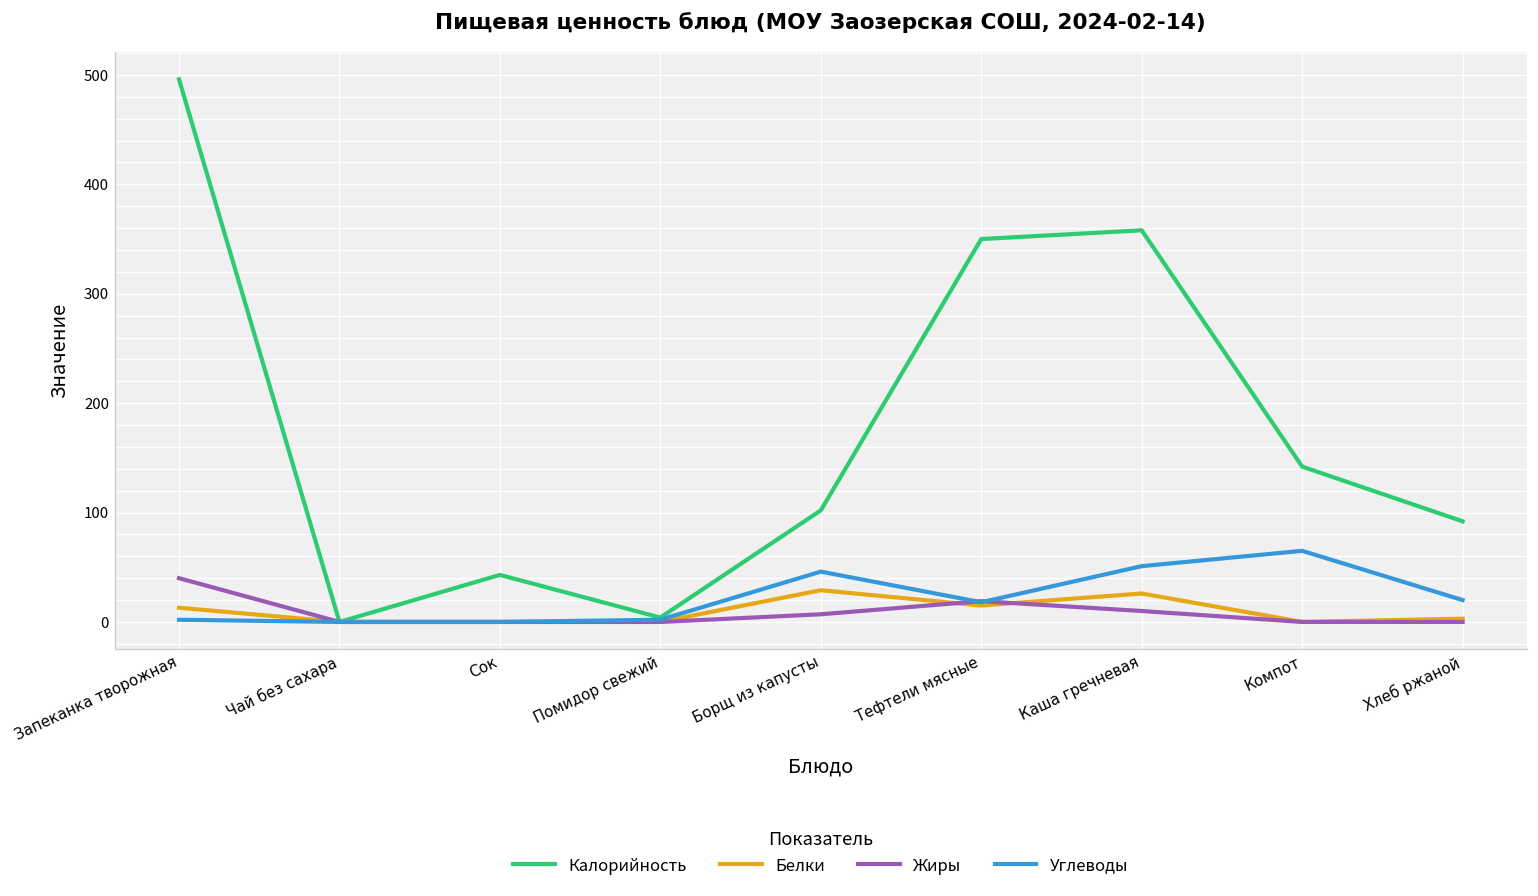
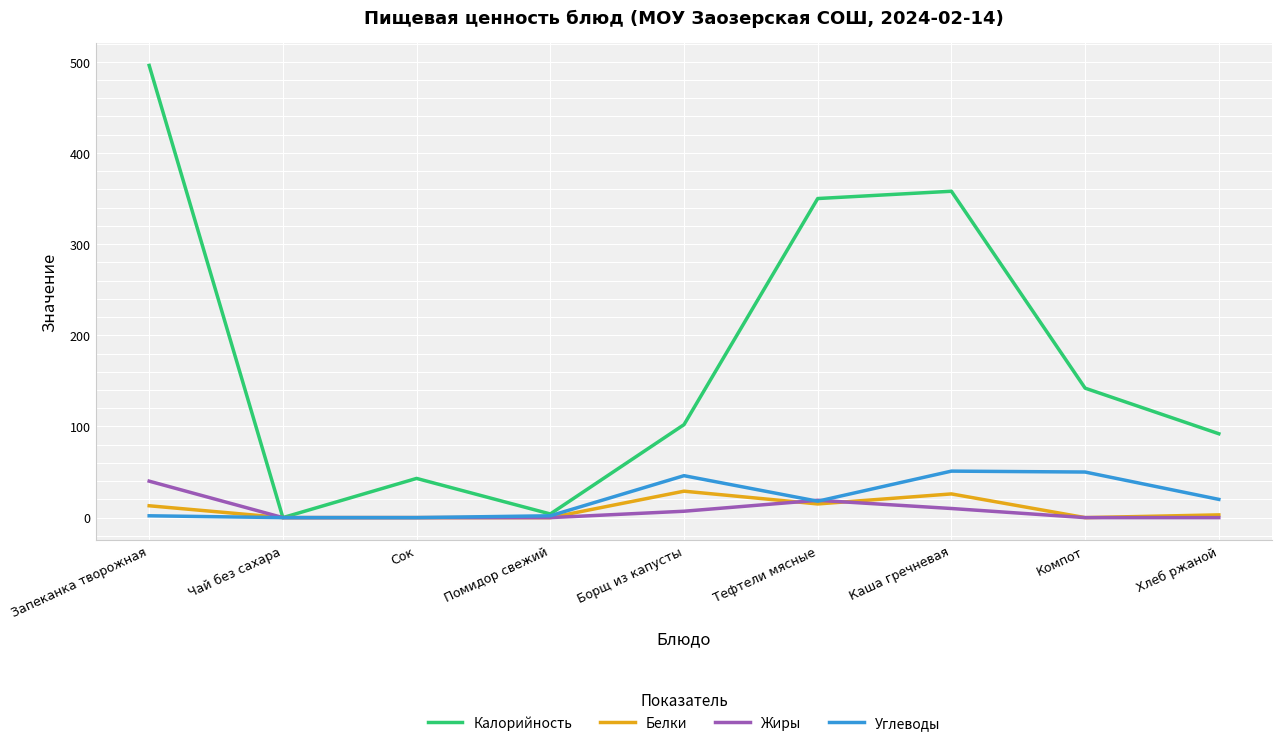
  {
    "Калорийность": {
      "Запеканка творожная": 500,
      "Сок": 40,
      "Борщ из капусты": 100,
      "Тефтели мясные": 350,
      "Каша гречневая": 360,
      "Компот": 140,
      "Хлеб ржаной": 90
    },
    "Белки": {
      "Запеканка творожная": 10,
      "Борщ из капусты": 30,
      "Тефтели мясные": 20,
      "Каша гречневая": 30,
      "Хлеб ржаной": 0
    },
    "Жиры": {
      "Запеканка творожная": 40,
      "Борщ из капусты": 10,
      "Каша гречневая": 10,
      "Хлеб ржаной": 0
    },
    "Углеводы": {
      "Запеканка творожная": 0,
      "Борщ из капусты": 50,
      "Каша гречневая": 50,
-     "Компот": 70,
+     "Компот": 50,
      "Хлеб ржаной": 20
    }
  }
